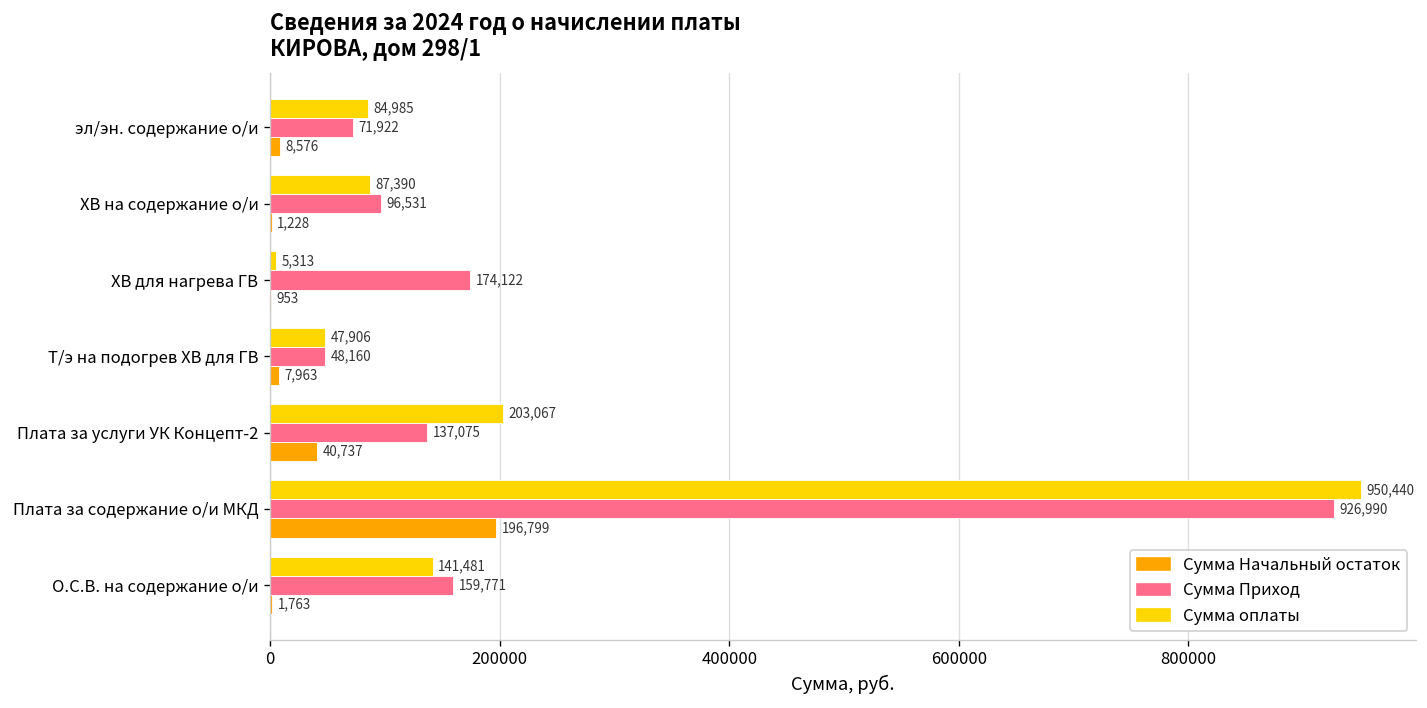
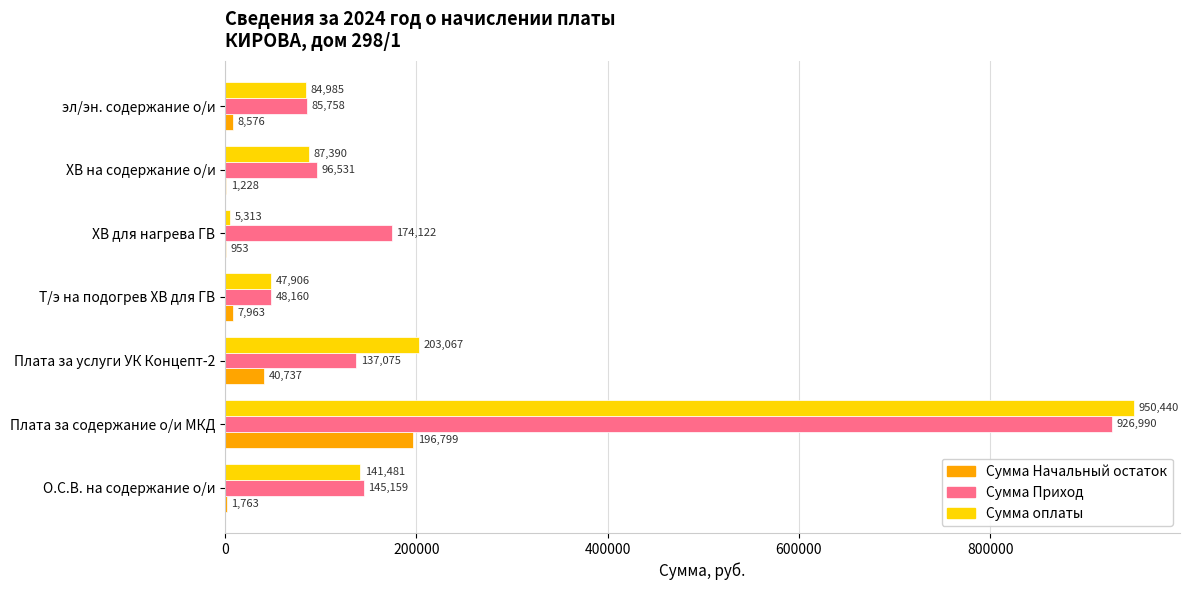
  {
    "Сумма Приход": {
-     "эл/эн. содержание о/и": "71,922",
+     "эл/эн. содержание о/и": "85,758",
      "ХВ на содержание о/и": "96,531",
      "ХВ для нагрева ГВ": "174,122",
      "Т/э на подогрев ХВ для ГВ": "48,160",
      "Плата за услуги УК Концепт-2": "137,075",
      "Плата за содержание о/и МКД": "926,990",
-     "О.С.В. на содержание о/и": "159,771"
+     "О.С.В. на содержание о/и": "145,159"
    }
  }
